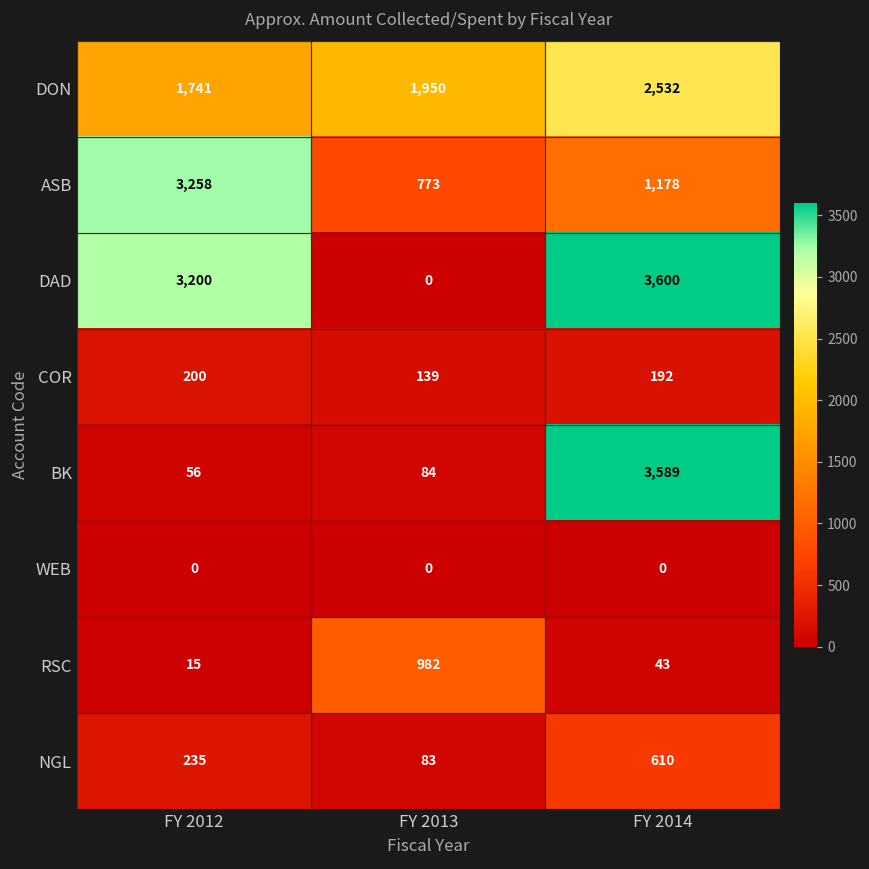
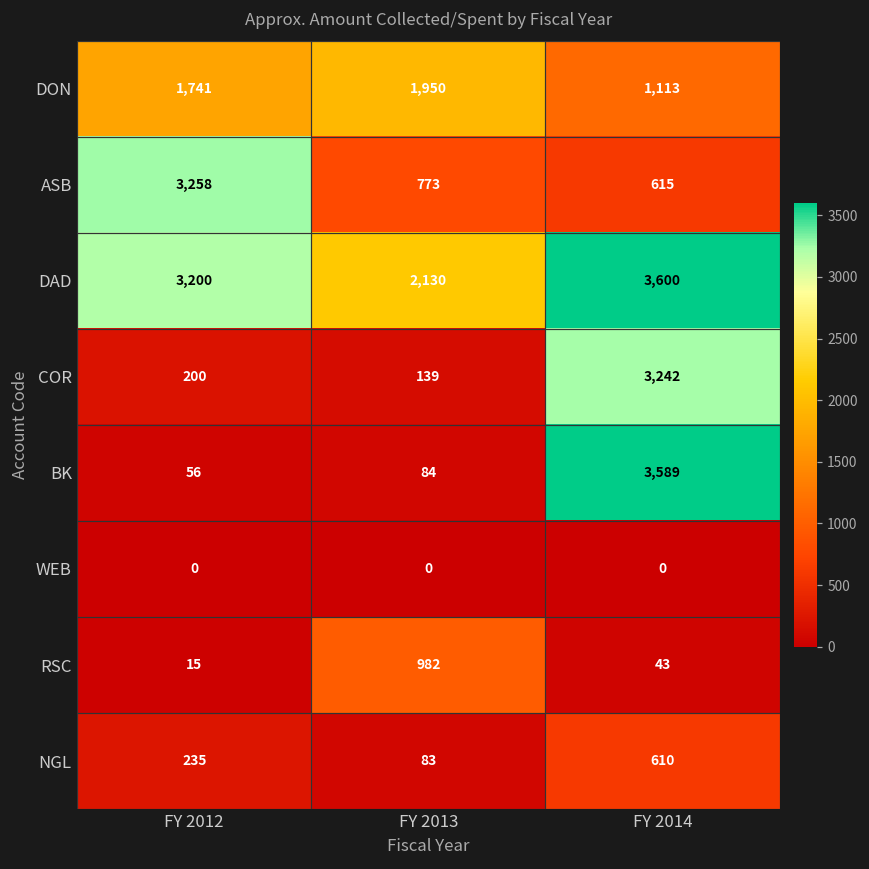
  {
    "DON": {
      "FY 2012": "1,741",
      "FY 2013": "1,950",
-     "FY 2014": "2,532"
+     "FY 2014": "1,113"
    },
    "ASB": {
      "FY 2012": "3,258",
      "FY 2013": "773",
-     "FY 2014": "1,178"
+     "FY 2014": "615"
    },
    "DAD": {
      "FY 2012": "3,200",
-     "FY 2013": "0",
+     "FY 2013": "2,130",
      "FY 2014": "3,600"
    },
    "COR": {
      "FY 2012": "200",
      "FY 2013": "139",
-     "FY 2014": "192"
+     "FY 2014": "3,242"
    },
    "BK": {
      "FY 2012": "56",
      "FY 2013": "84",
      "FY 2014": "3,589"
    },
    "WEB": {
      "FY 2012": "0",
      "FY 2013": "0",
      "FY 2014": "0"
    },
    "RSC": {
      "FY 2012": "15",
      "FY 2013": "982",
      "FY 2014": "43"
    },
    "NGL": {
      "FY 2012": "235",
      "FY 2013": "83",
      "FY 2014": "610"
    }
  }
